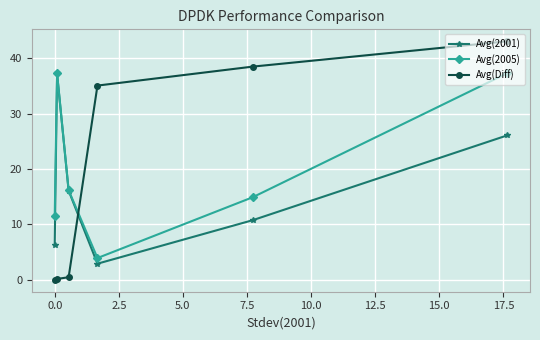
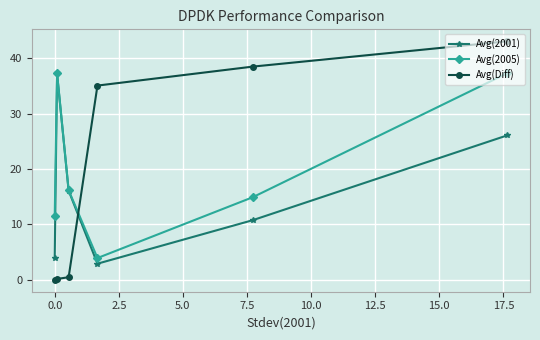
  {
    "Avg(2001)": {
-     "0.0": 6
+     "0.0": 4
    },
    "Avg(2005)": {
      "0.0": 11
    },
    "Avg(Diff)": {
      "0.0": 0
    }
  }
